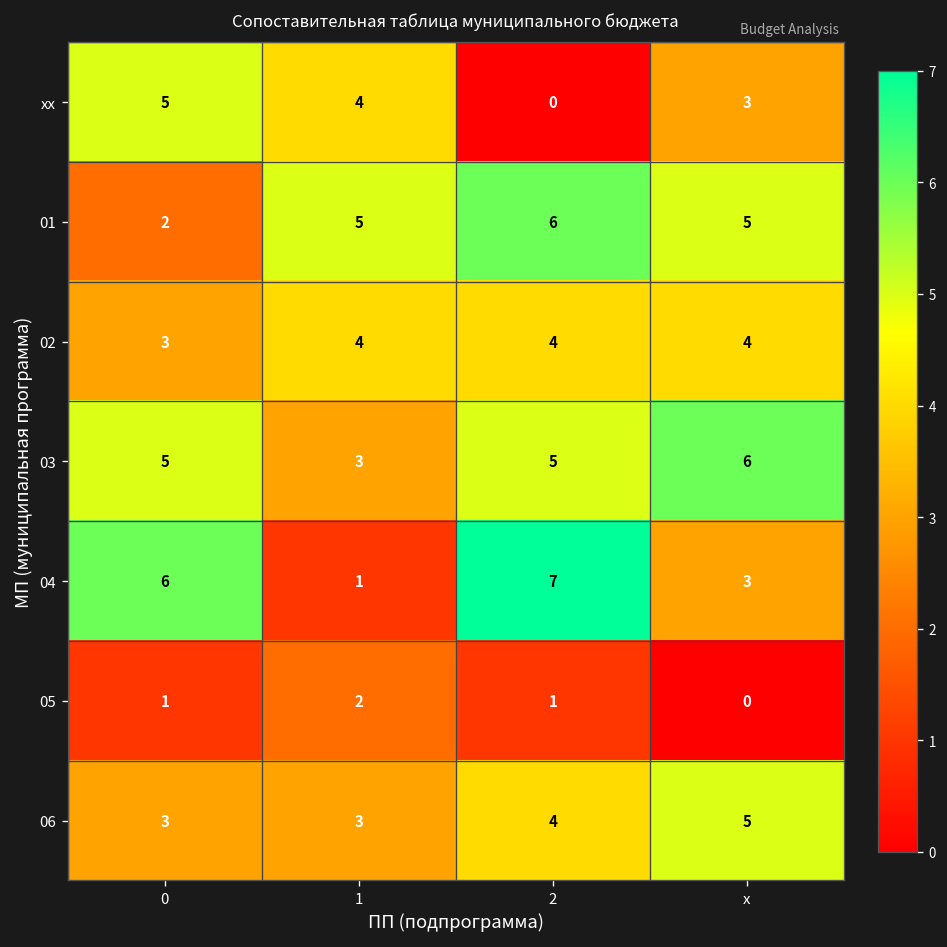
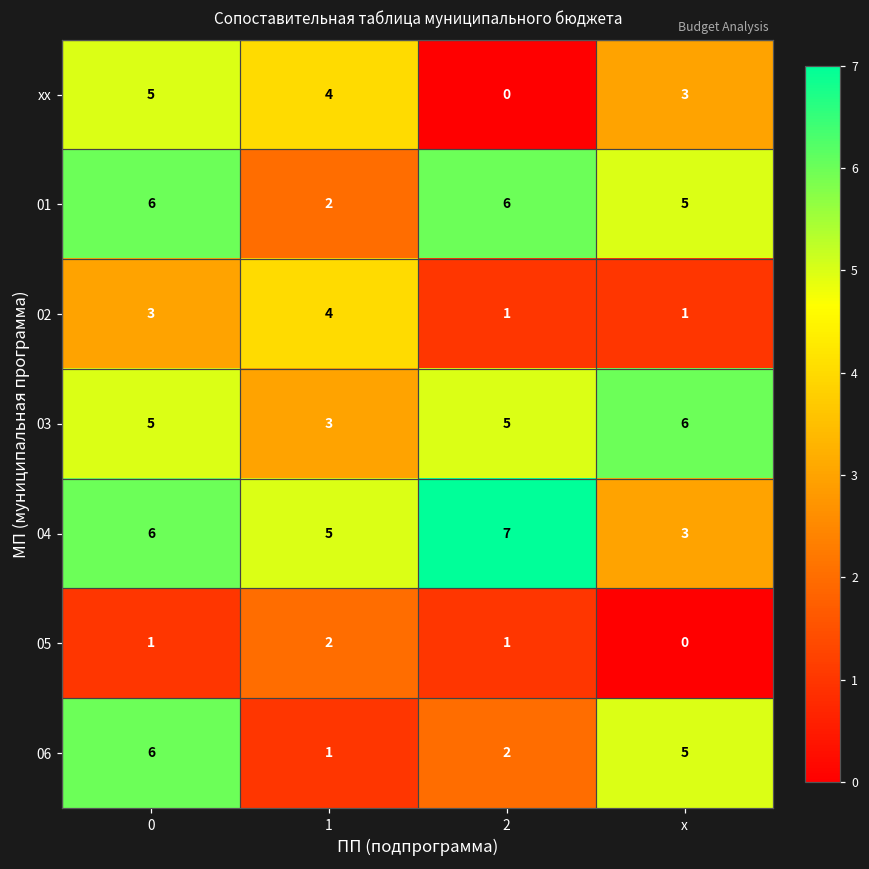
  {
    "xx": {
      "0": 5,
      "1": 4,
      "2": 0,
      "x": 3
    },
    "01": {
-     "0": 2,
-     "1": 5,
+     "0": 6,
+     "1": 2,
      "2": 6,
      "x": 5
    },
    "02": {
      "0": 3,
      "1": 4,
-     "2": 4,
-     "x": 4
+     "2": 1,
+     "x": 1
    },
    "03": {
      "0": 5,
      "1": 3,
      "2": 5,
      "x": 6
    },
    "04": {
      "0": 6,
-     "1": 1,
+     "1": 5,
      "2": 7,
      "x": 3
    },
    "05": {
      "0": 1,
      "1": 2,
      "2": 1,
      "x": 0
    },
    "06": {
-     "0": 3,
-     "1": 3,
-     "2": 4,
+     "0": 6,
+     "1": 1,
+     "2": 2,
      "x": 5
    }
  }
